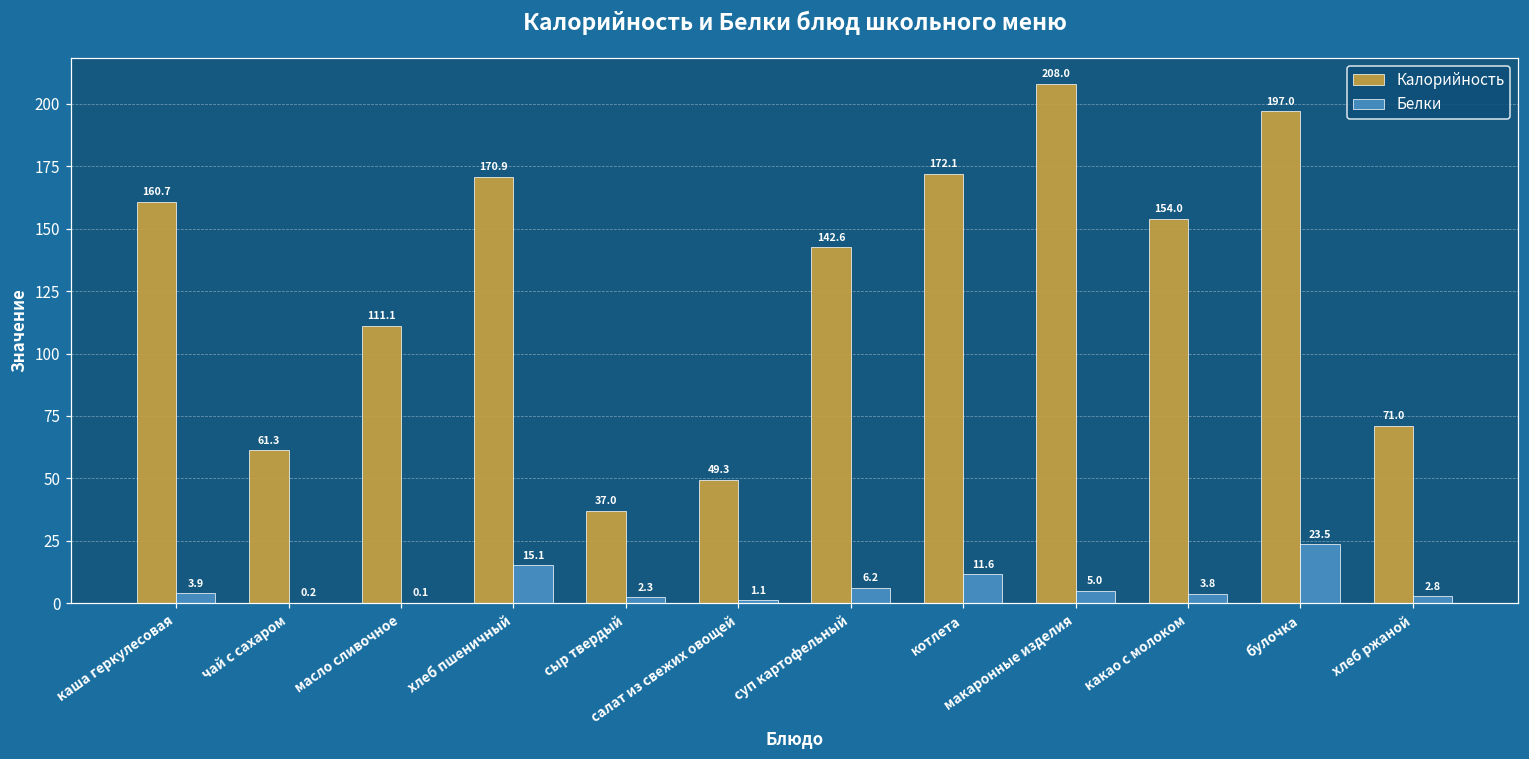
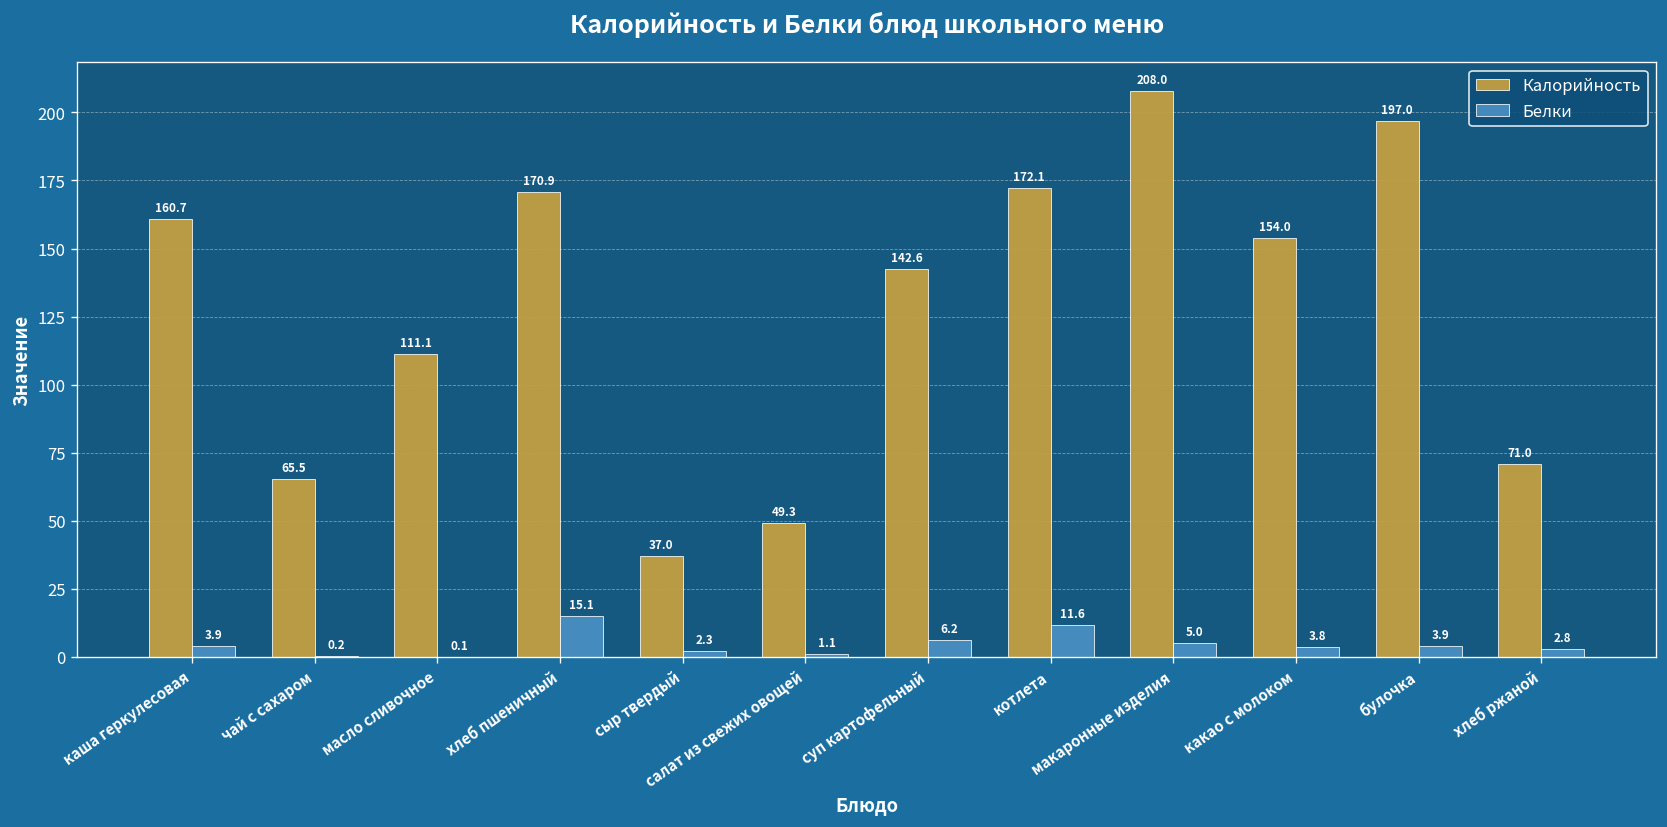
  {
    "Калорийность": {
      "каша геркулесовая": 160.7,
-     "чай с сахаром": 61.3,
+     "чай с сахаром": 65.5,
      "масло сливочное": 111.1,
      "хлеб пшеничный": 170.9,
      "сыр твердый": 37.0,
      "салат из свежих овощей": 49.3,
      "суп картофельный": 142.6,
      "котлета": 172.1,
      "макаронные изделия": 208.0,
      "какао с молоком": 154.0,
      "булочка": 197.0,
      "хлеб ржаной": 71.0
    },
    "Белки": {
      "каша геркулесовая": 3.9,
      "чай с сахаром": 0.2,
      "масло сливочное": 0.1,
      "хлеб пшеничный": 15.1,
      "сыр твердый": 2.3,
      "салат из свежих овощей": 1.1,
      "суп картофельный": 6.2,
      "котлета": 11.6,
      "макаронные изделия": 5.0,
      "какао с молоком": 3.8,
-     "булочка": 23.5,
+     "булочка": 3.9,
      "хлеб ржаной": 2.8
    }
  }
